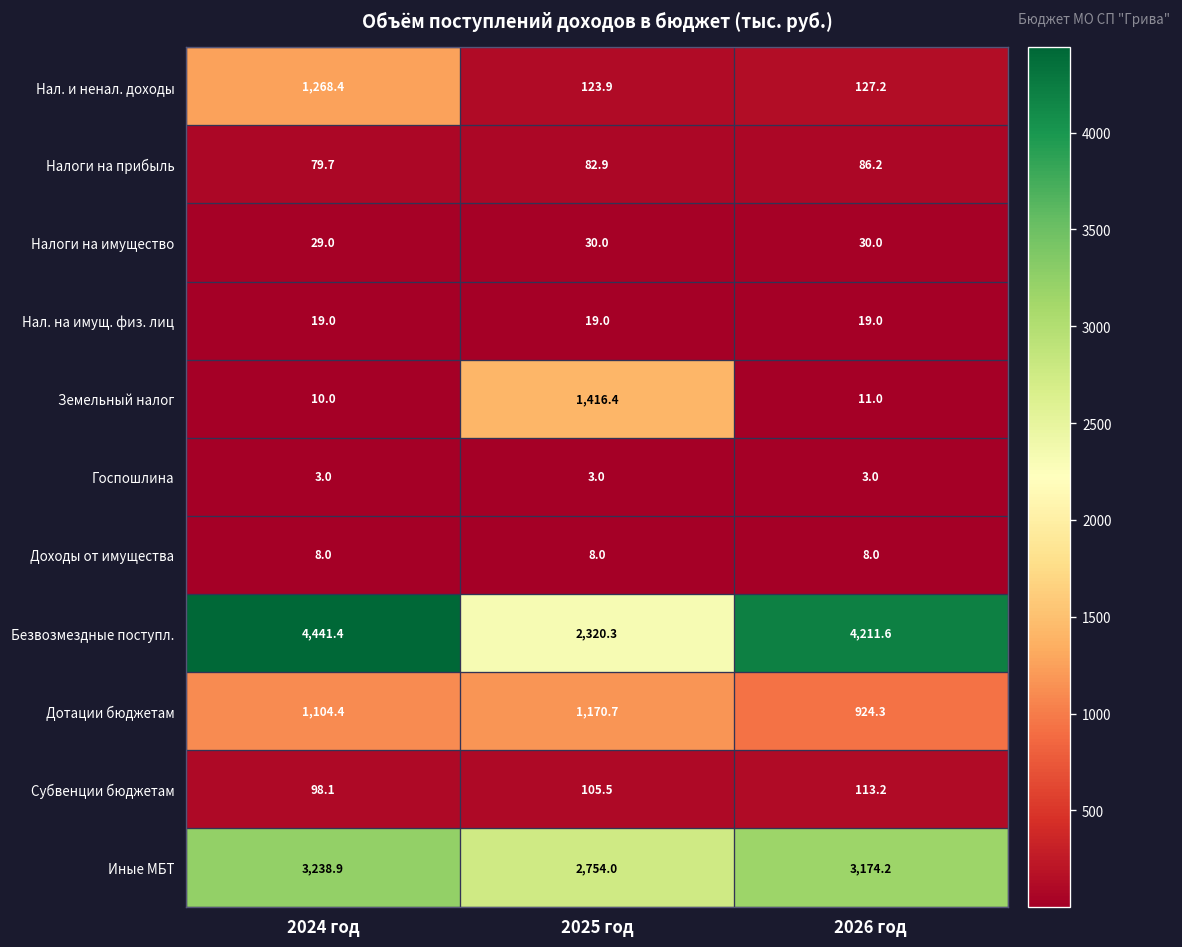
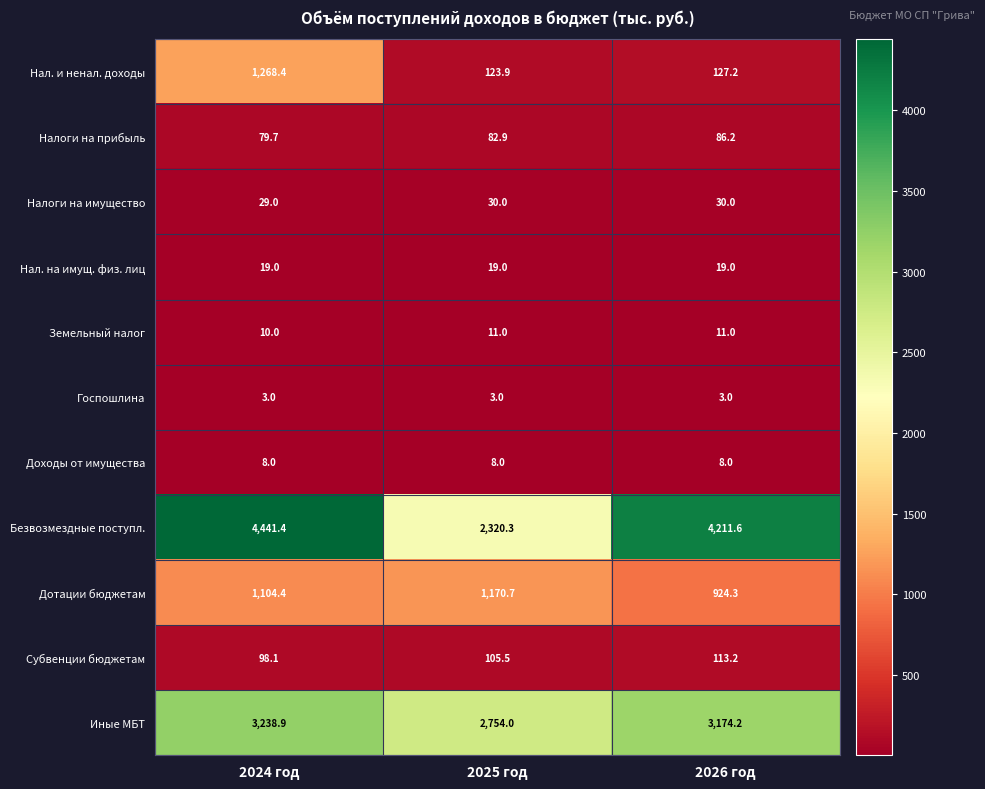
  {
    "Нал. и ненал. доходы": {
      "2024 год": "1,268.4",
      "2025 год": "123.9",
      "2026 год": "127.2"
    },
    "Налоги на прибыль": {
      "2024 год": "79.7",
      "2025 год": "82.9",
      "2026 год": "86.2"
    },
    "Налоги на имущество": {
      "2024 год": "29.0",
      "2025 год": "30.0",
      "2026 год": "30.0"
    },
    "Нал. на имущ. физ. лиц": {
      "2024 год": "19.0",
      "2025 год": "19.0",
      "2026 год": "19.0"
    },
    "Земельный налог": {
      "2024 год": "10.0",
-     "2025 год": "1,416.4",
+     "2025 год": "11.0",
      "2026 год": "11.0"
    },
    "Госпошлина": {
      "2024 год": "3.0",
      "2025 год": "3.0",
      "2026 год": "3.0"
    },
    "Доходы от имущества": {
      "2024 год": "8.0",
      "2025 год": "8.0",
      "2026 год": "8.0"
    },
    "Безвозмездные поступл.": {
      "2024 год": "4,441.4",
      "2025 год": "2,320.3",
      "2026 год": "4,211.6"
    },
    "Дотации бюджетам": {
      "2024 год": "1,104.4",
      "2025 год": "1,170.7",
      "2026 год": "924.3"
    },
    "Субвенции бюджетам": {
      "2024 год": "98.1",
      "2025 год": "105.5",
      "2026 год": "113.2"
    },
    "Иные МБТ": {
      "2024 год": "3,238.9",
      "2025 год": "2,754.0",
      "2026 год": "3,174.2"
    }
  }
